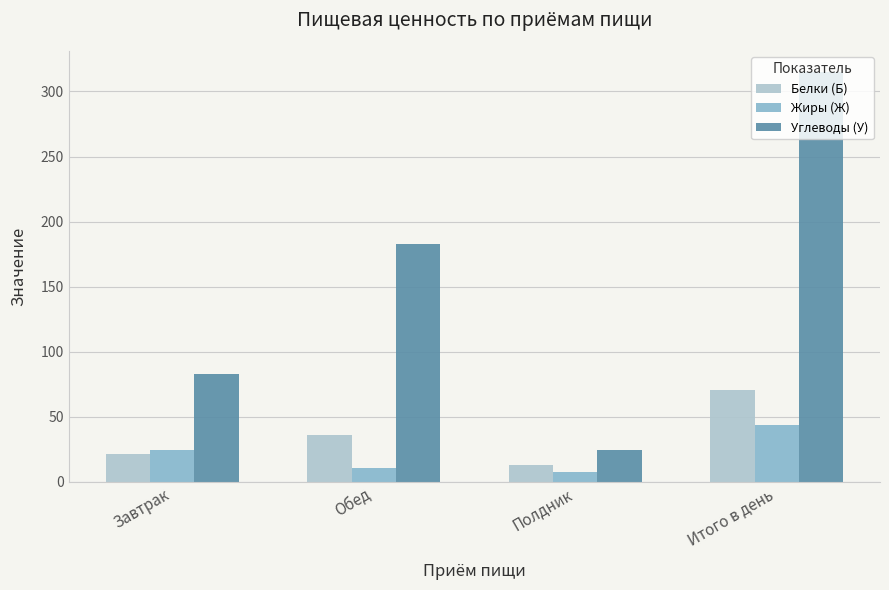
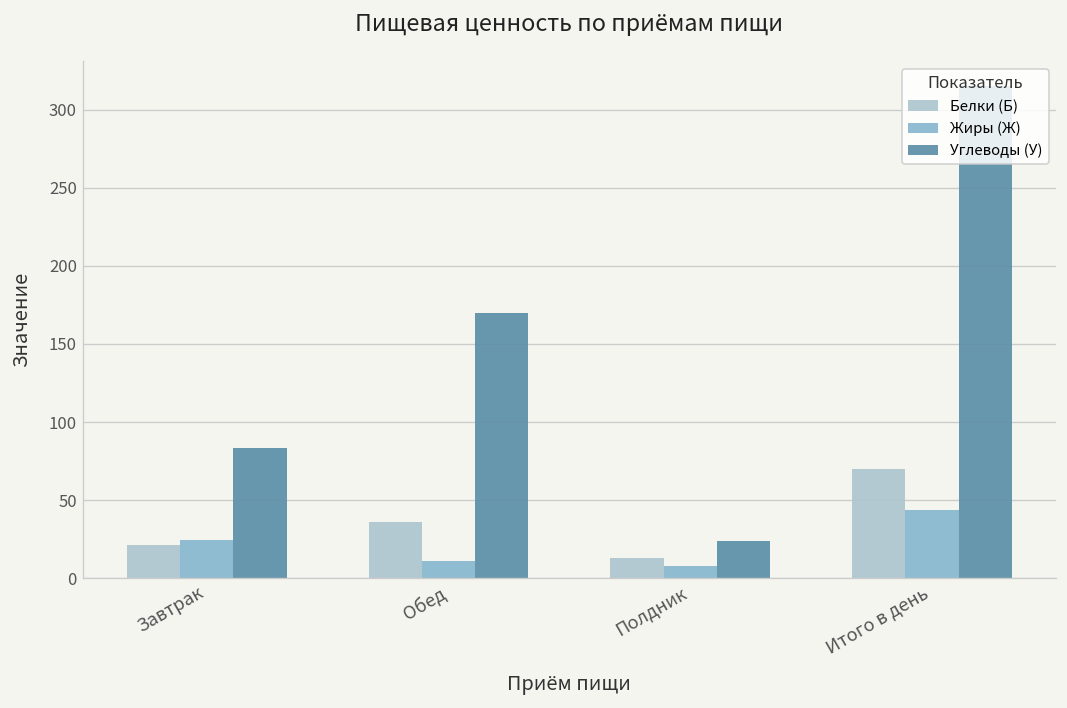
  {
    "Углеводы (У)": {
      "Завтрак": 83,
-     "Обед": 183,
+     "Обед": 170,
      "Полдник": 24
    }
  }
